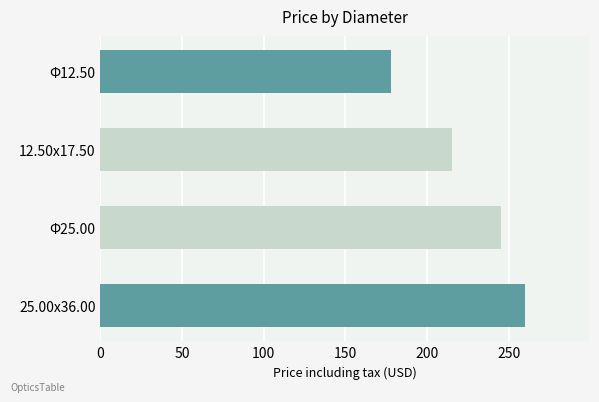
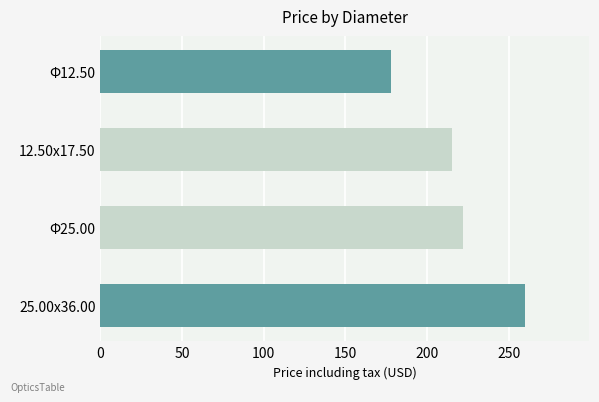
  {
    "Φ12.50": 178,
    "12.50x17.50": 215,
-   "Φ25.00": 245,
+   "Φ25.00": 222,
    "25.00x36.00": 260
  }
